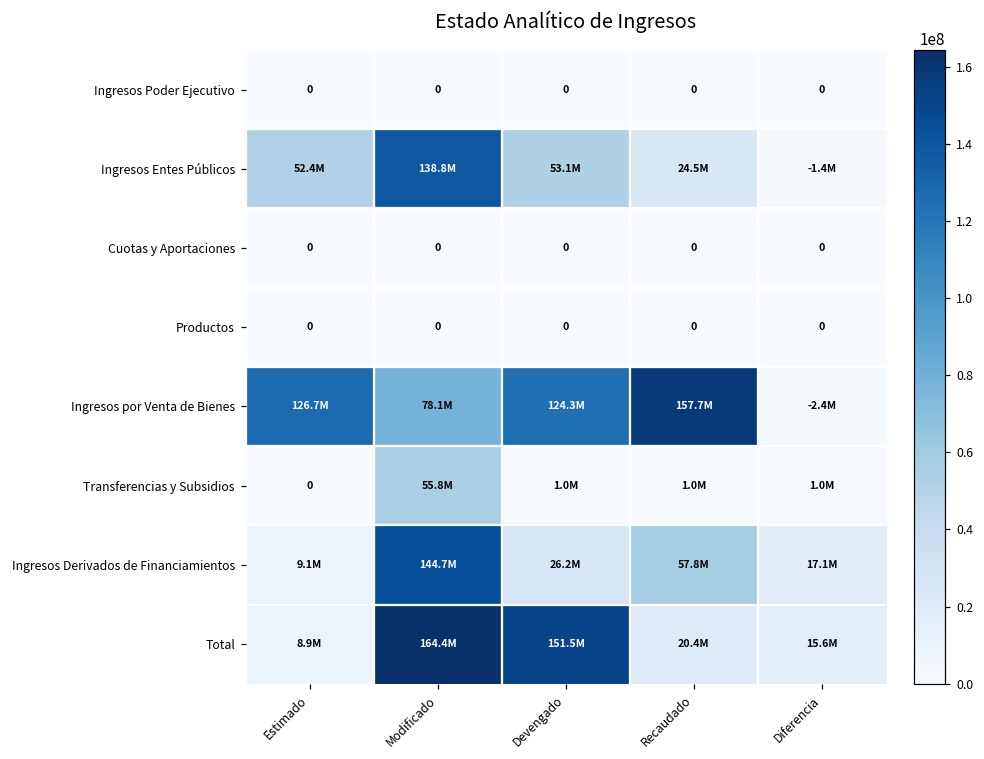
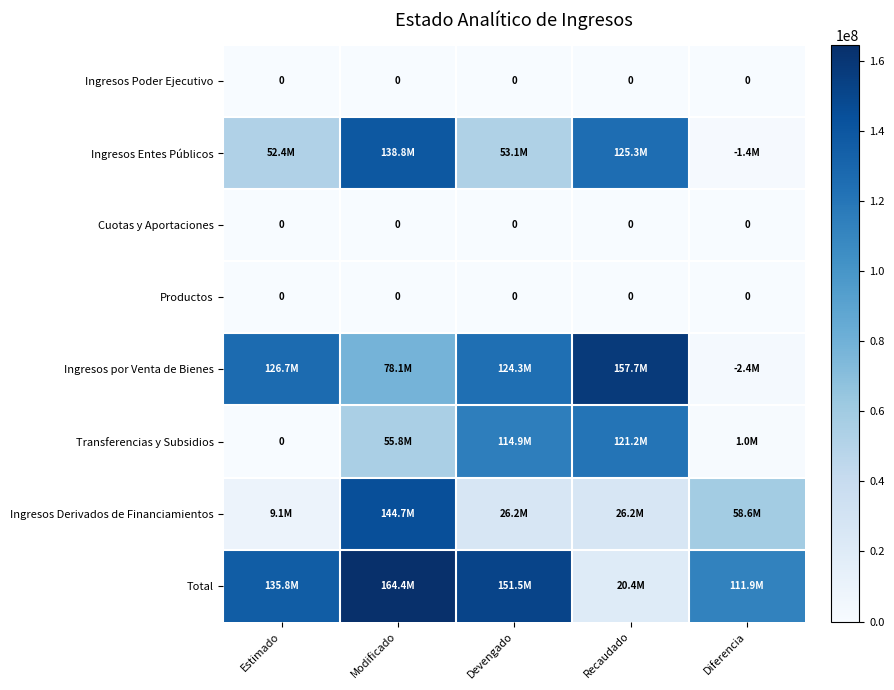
  {
    "Ingresos Poder Ejecutivo": {
      "Estimado": "0",
      "Modificado": "0",
      "Devengado": "0",
      "Recaudado": "0",
      "Diferencia": "0"
    },
    "Ingresos Entes Públicos": {
      "Estimado": "52.4M",
      "Modificado": "138.8M",
      "Devengado": "53.1M",
-     "Recaudado": "24.5M",
+     "Recaudado": "125.3M",
      "Diferencia": "-1.4M"
    },
    "Cuotas y Aportaciones": {
      "Estimado": "0",
      "Modificado": "0",
      "Devengado": "0",
      "Recaudado": "0",
      "Diferencia": "0"
    },
    "Productos": {
      "Estimado": "0",
      "Modificado": "0",
      "Devengado": "0",
      "Recaudado": "0",
      "Diferencia": "0"
    },
    "Ingresos por Venta de Bienes": {
      "Estimado": "126.7M",
      "Modificado": "78.1M",
      "Devengado": "124.3M",
      "Recaudado": "157.7M",
      "Diferencia": "-2.4M"
    },
    "Transferencias y Subsidios": {
      "Estimado": "0",
      "Modificado": "55.8M",
-     "Devengado": "1.0M",
-     "Recaudado": "1.0M",
+     "Devengado": "114.9M",
+     "Recaudado": "121.2M",
      "Diferencia": "1.0M"
    },
    "Ingresos Derivados de Financiamientos": {
      "Estimado": "9.1M",
      "Modificado": "144.7M",
      "Devengado": "26.2M",
-     "Recaudado": "57.8M",
-     "Diferencia": "17.1M"
+     "Recaudado": "26.2M",
+     "Diferencia": "58.6M"
    },
    "Total": {
-     "Estimado": "8.9M",
+     "Estimado": "135.8M",
      "Modificado": "164.4M",
      "Devengado": "151.5M",
      "Recaudado": "20.4M",
-     "Diferencia": "15.6M"
+     "Diferencia": "111.9M"
    }
  }
